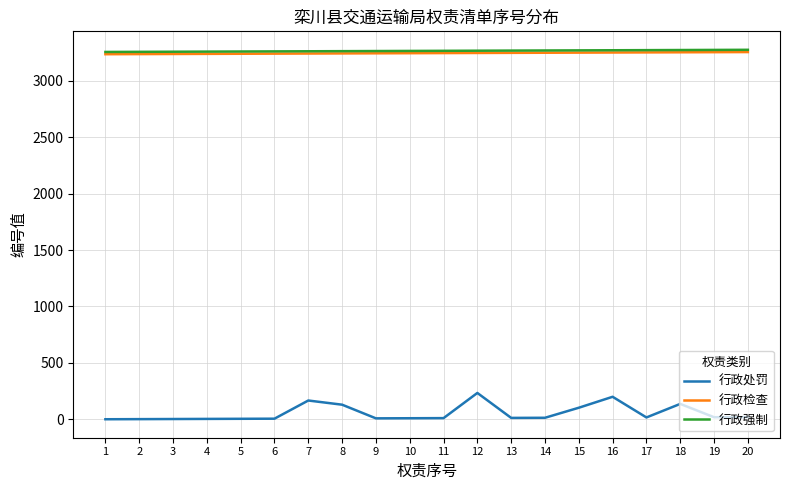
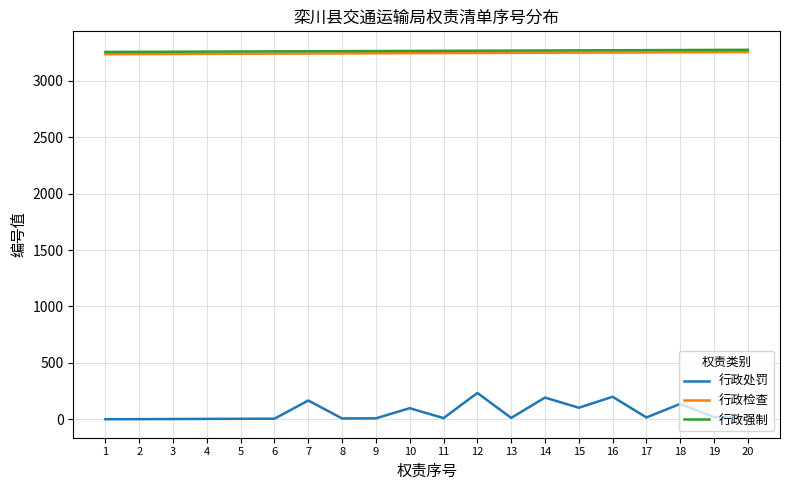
  {
    "行政处罚": {
      "1": 0,
      "2": 0,
      "3": 0,
      "4": 0,
      "5": 10,
      "6": 10,
      "7": 170,
-     "8": 130,
+     "8": 10,
      "9": 10,
-     "10": 10,
+     "10": 100,
      "11": 10,
      "12": 230,
      "13": 10,
-     "14": 10,
+     "14": 190,
      "15": 100,
      "16": 200,
      "17": 20
    }
  }
